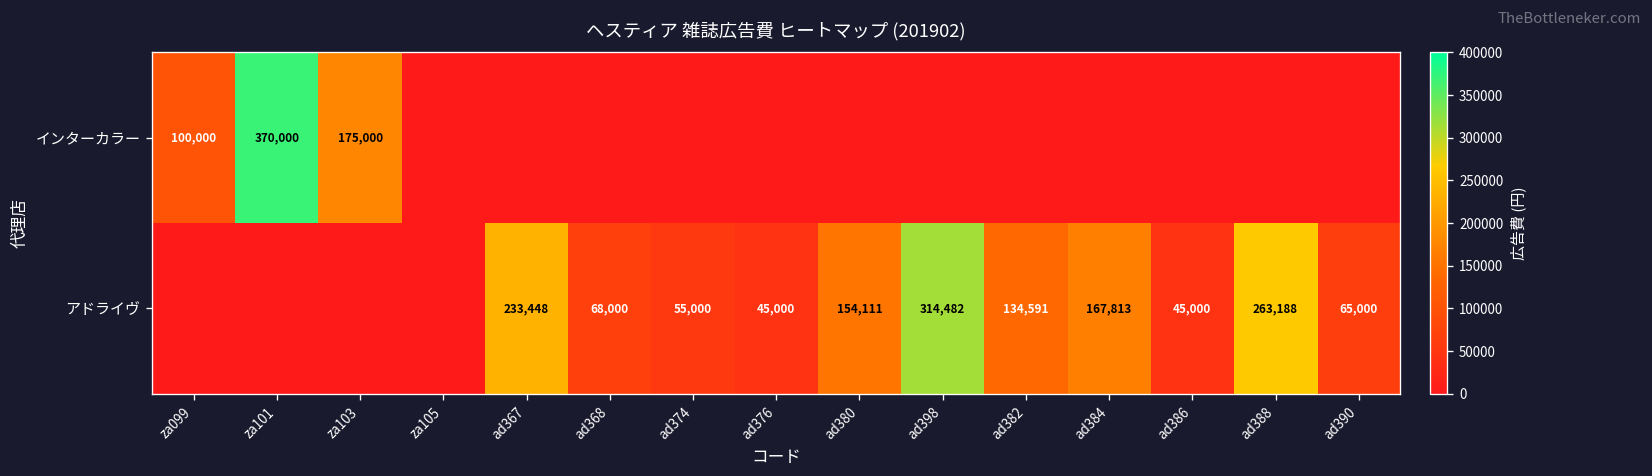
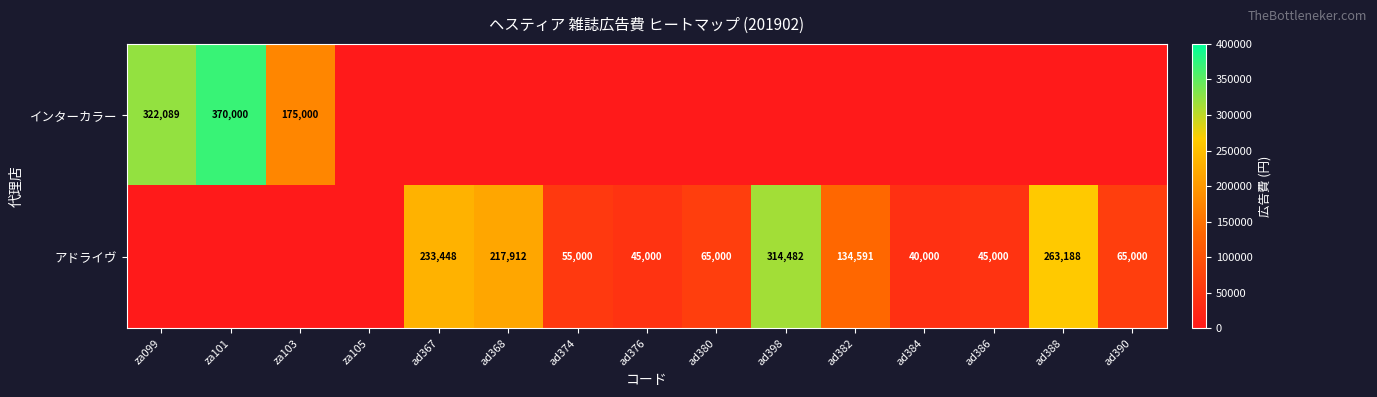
  {
    "インターカラー": {
-     "za099": "100,000",
+     "za099": "322,089",
      "za101": "370,000",
      "za103": "175,000"
    },
    "アドライヴ": {
      "ad367": "233,448",
-     "ad368": "68,000",
+     "ad368": "217,912",
      "ad374": "55,000",
      "ad376": "45,000",
-     "ad380": "154,111",
+     "ad380": "65,000",
      "ad398": "314,482",
      "ad382": "134,591",
-     "ad384": "167,813",
+     "ad384": "40,000",
      "ad386": "45,000",
      "ad388": "263,188",
      "ad390": "65,000"
    }
  }
